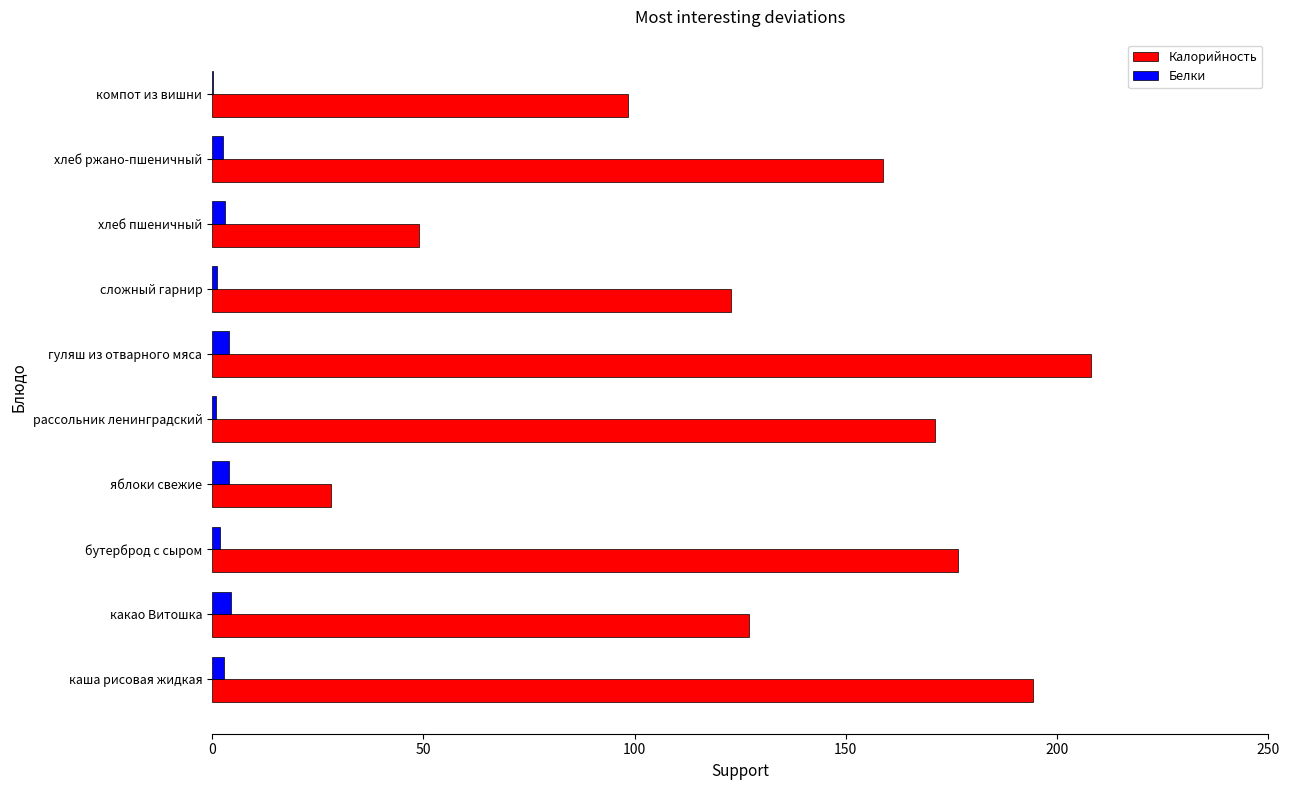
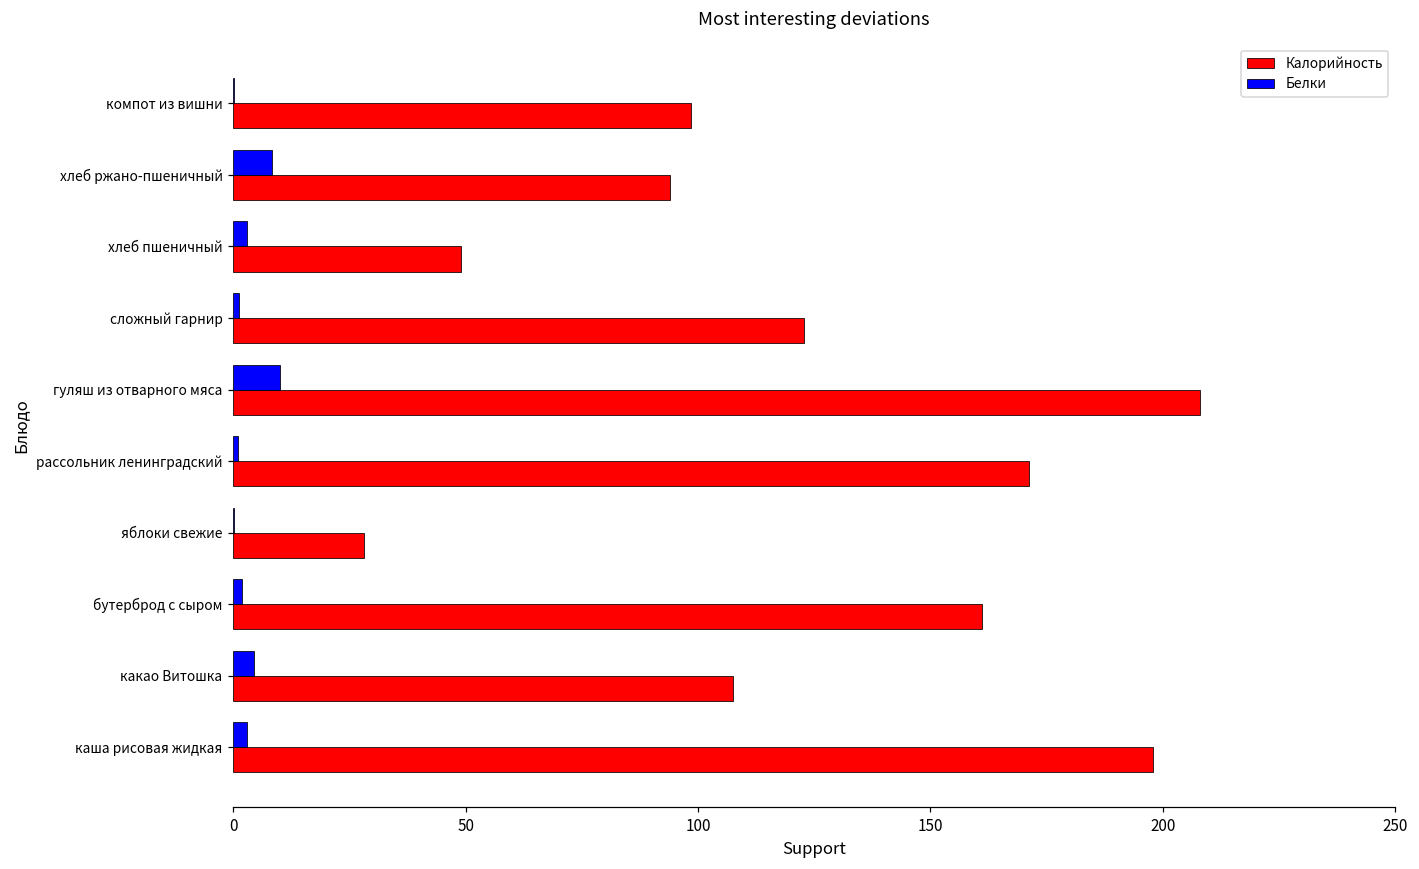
  {
    "Калорийность": {
      "компот из вишни": 99,
-     "хлеб ржано-пшеничный": 159,
+     "хлеб ржано-пшеничный": 94,
      "хлеб пшеничный": 49,
      "сложный гарнир": 123,
      "гуляш из отварного мяса": 208,
      "рассольник ленинградский": 171,
      "яблоки свежие": 28,
-     "бутерброд с сыром": 176,
-     "какао Витошка": 127,
-     "каша рисовая жидкая": 194
+     "бутерброд с сыром": 161,
+     "какао Витошка": 108,
+     "каша рисовая жидкая": 198
    },
    "Белки": {
-     "хлеб ржано-пшеничный": 3,
+     "хлеб ржано-пшеничный": 8,
      "хлеб пшеничный": 3,
      "сложный гарнир": 1,
-     "гуляш из отварного мяса": 4,
+     "гуляш из отварного мяса": 10,
      "рассольник ленинградский": 1,
-     "яблоки свежие": 4,
+     "яблоки свежие": 0,
      "бутерброд с сыром": 2,
      "какао Витошка": 4,
      "каша рисовая жидкая": 3
    }
  }
